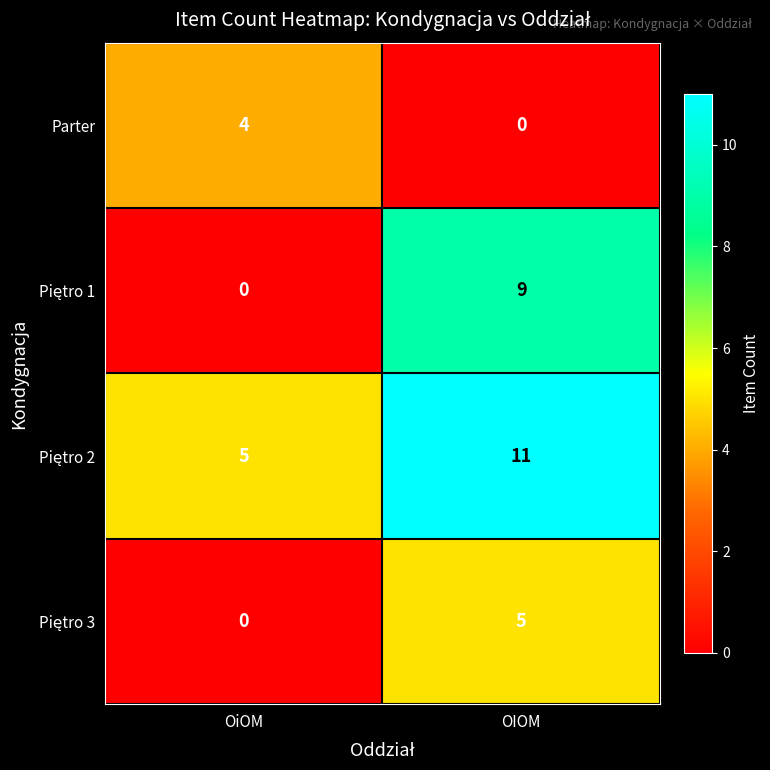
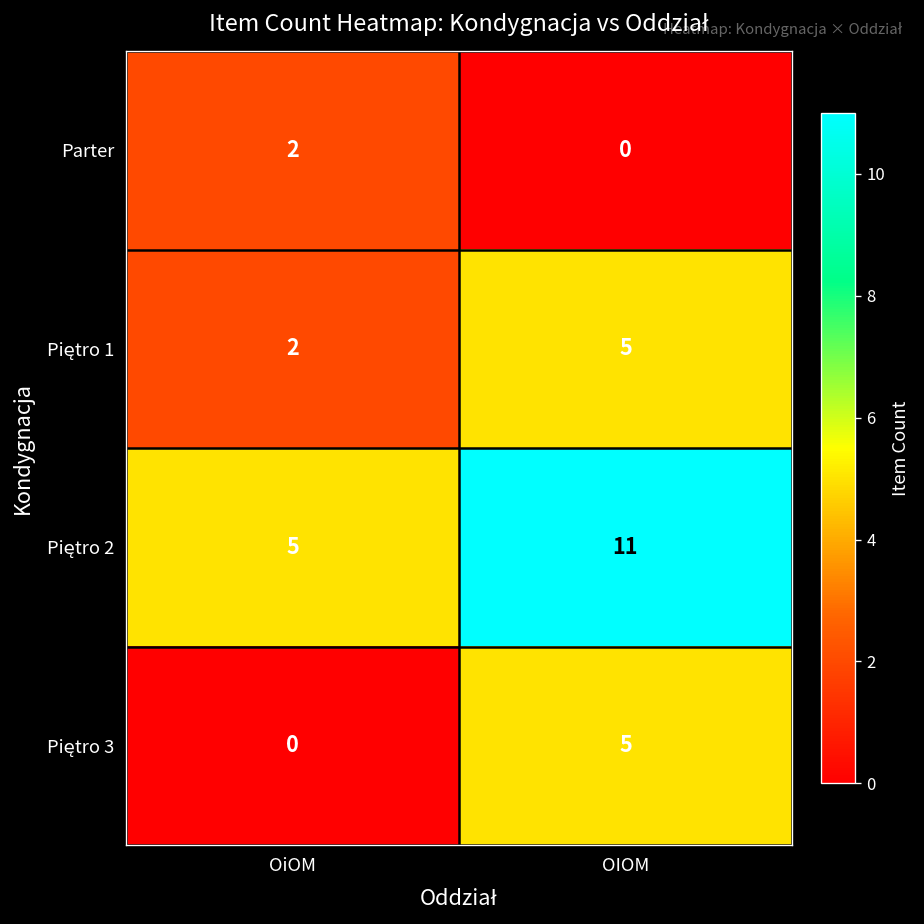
  {
    "Parter": {
-     "OiOM": 4,
+     "OiOM": 2,
      "OIOM": 0
    },
    "Piętro 1": {
-     "OiOM": 0,
-     "OIOM": 9
+     "OiOM": 2,
+     "OIOM": 5
    },
    "Piętro 2": {
      "OiOM": 5,
      "OIOM": 11
    },
    "Piętro 3": {
      "OiOM": 0,
      "OIOM": 5
    }
  }
